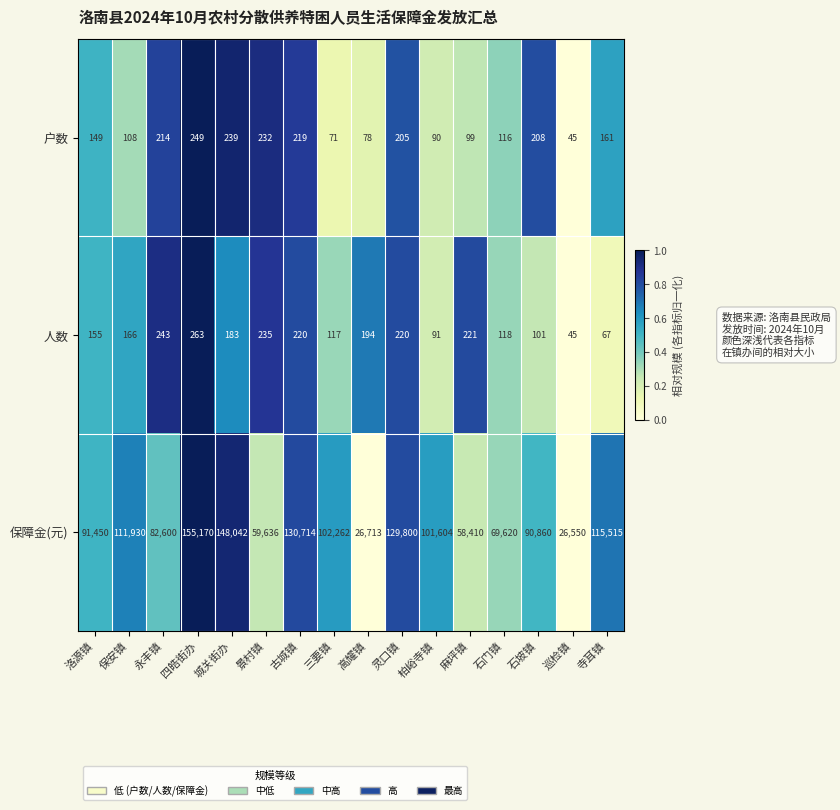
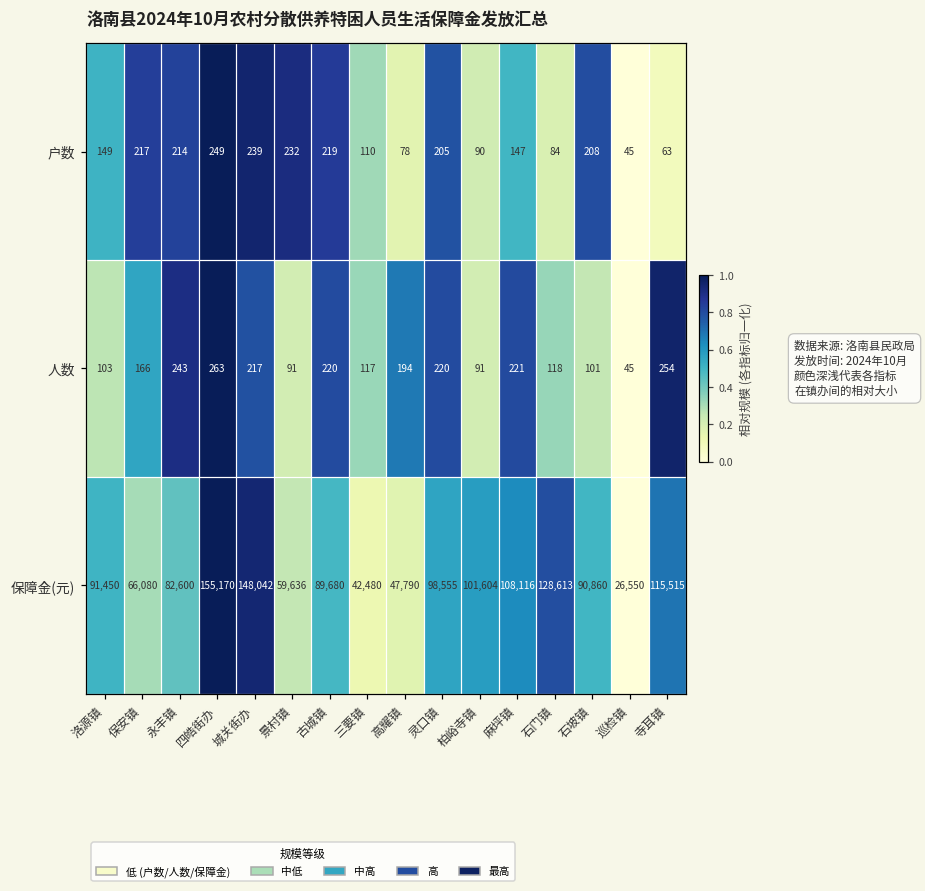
  {
    "户数": {
      "洛源镇": "149",
-     "保安镇": "108",
+     "保安镇": "217",
      "永丰镇": "214",
      "四皓街办": "249",
      "城关街办": "239",
      "景村镇": "232",
      "古城镇": "219",
-     "三要镇": "71",
+     "三要镇": "110",
      "高耀镇": "78",
      "灵口镇": "205",
      "柏峪寺镇": "90",
-     "麻坪镇": "99",
-     "石门镇": "116",
+     "麻坪镇": "147",
+     "石门镇": "84",
      "石坡镇": "208",
      "巡检镇": "45",
-     "寺耳镇": "161"
+     "寺耳镇": "63"
    },
    "人数": {
-     "洛源镇": "155",
+     "洛源镇": "103",
      "保安镇": "166",
      "永丰镇": "243",
      "四皓街办": "263",
-     "城关街办": "183",
-     "景村镇": "235",
+     "城关街办": "217",
+     "景村镇": "91",
      "古城镇": "220",
      "三要镇": "117",
      "高耀镇": "194",
      "灵口镇": "220",
      "柏峪寺镇": "91",
      "麻坪镇": "221",
      "石门镇": "118",
      "石坡镇": "101",
      "巡检镇": "45",
-     "寺耳镇": "67"
+     "寺耳镇": "254"
    },
    "保障金(元)": {
      "洛源镇": "91,450",
-     "保安镇": "111,930",
+     "保安镇": "66,080",
      "永丰镇": "82,600",
      "四皓街办": "155,170",
      "城关街办": "148,042",
      "景村镇": "59,636",
-     "古城镇": "130,714",
-     "三要镇": "102,262",
-     "高耀镇": "26,713",
-     "灵口镇": "129,800",
+     "古城镇": "89,680",
+     "三要镇": "42,480",
+     "高耀镇": "47,790",
+     "灵口镇": "98,555",
      "柏峪寺镇": "101,604",
-     "麻坪镇": "58,410",
-     "石门镇": "69,620",
+     "麻坪镇": "108,116",
+     "石门镇": "128,613",
      "石坡镇": "90,860",
      "巡检镇": "26,550",
      "寺耳镇": "115,515"
    }
  }
